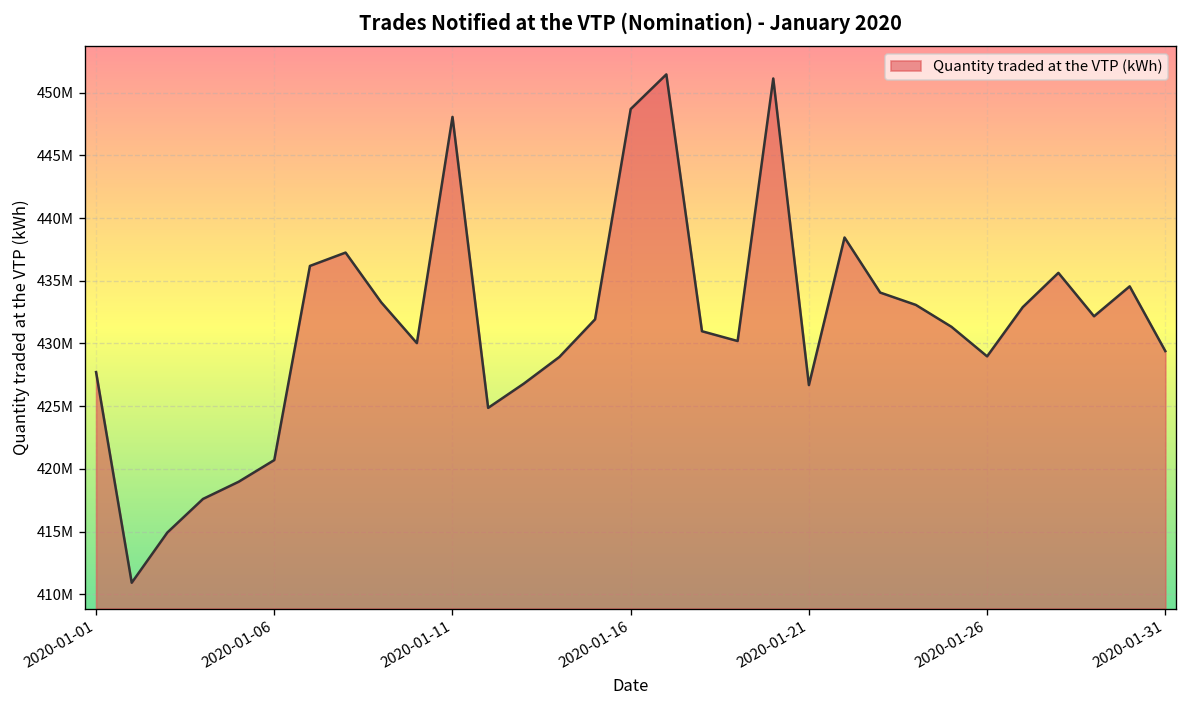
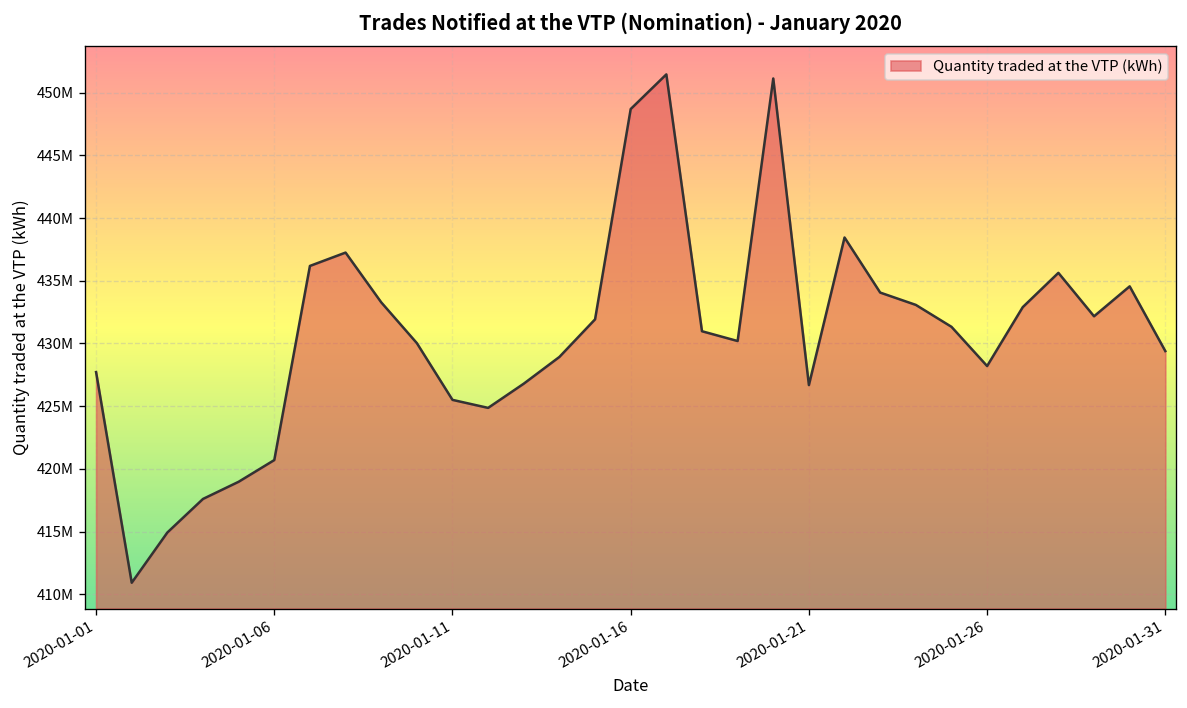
  {
    "2020-01-01": 427700000,
    "2020-01-06": 420700000,
-   "2020-01-11": 448100000,
+   "2020-01-11": 425500000,
    "2020-01-16": 448700000,
    "2020-01-21": 426700000,
-   "2020-01-26": 429000000,
+   "2020-01-26": 428200000,
    "2020-01-31": 429400000
  }
